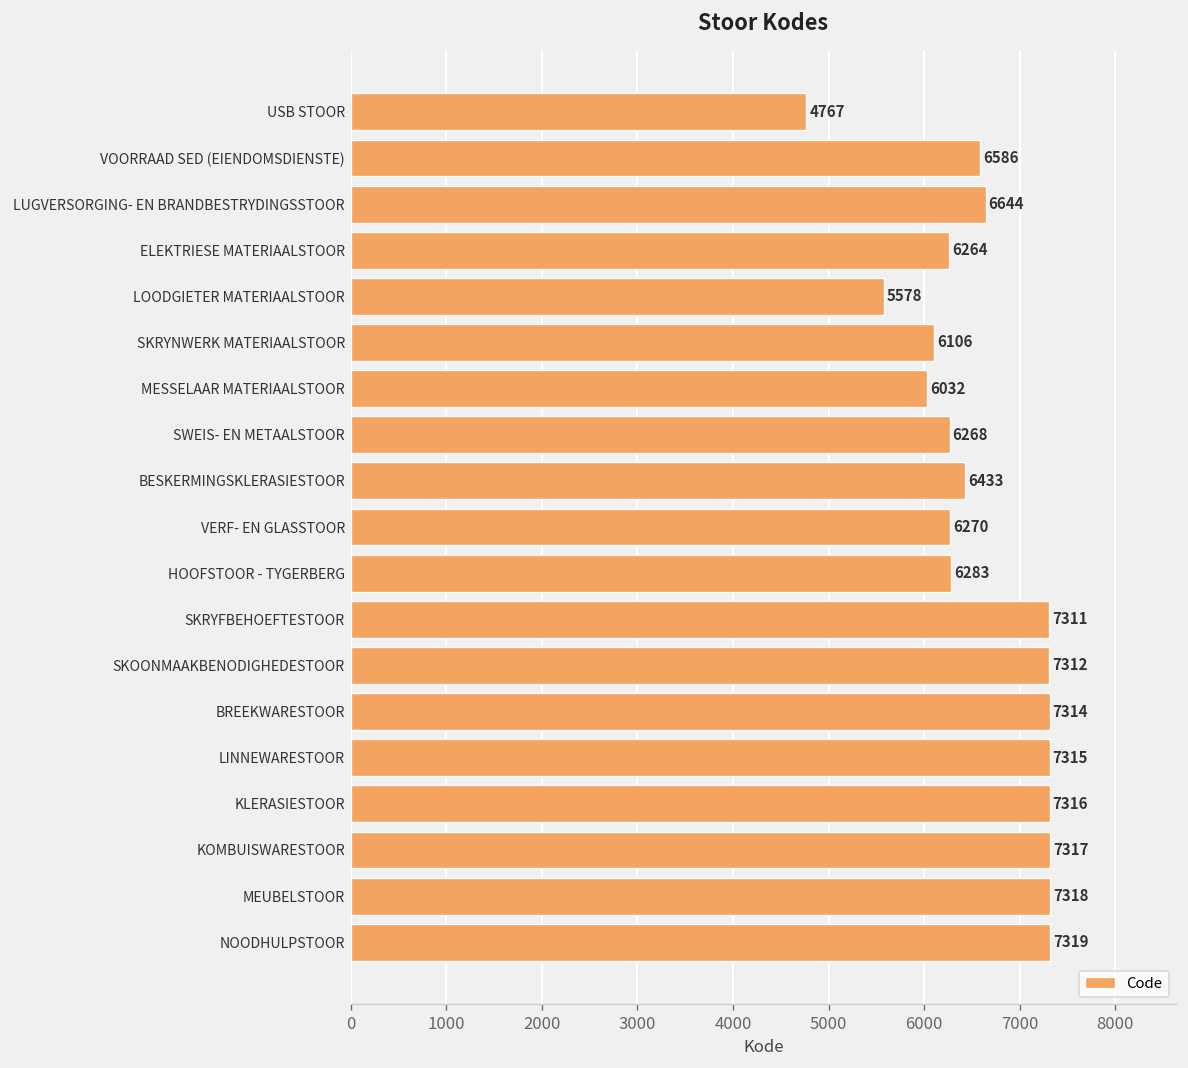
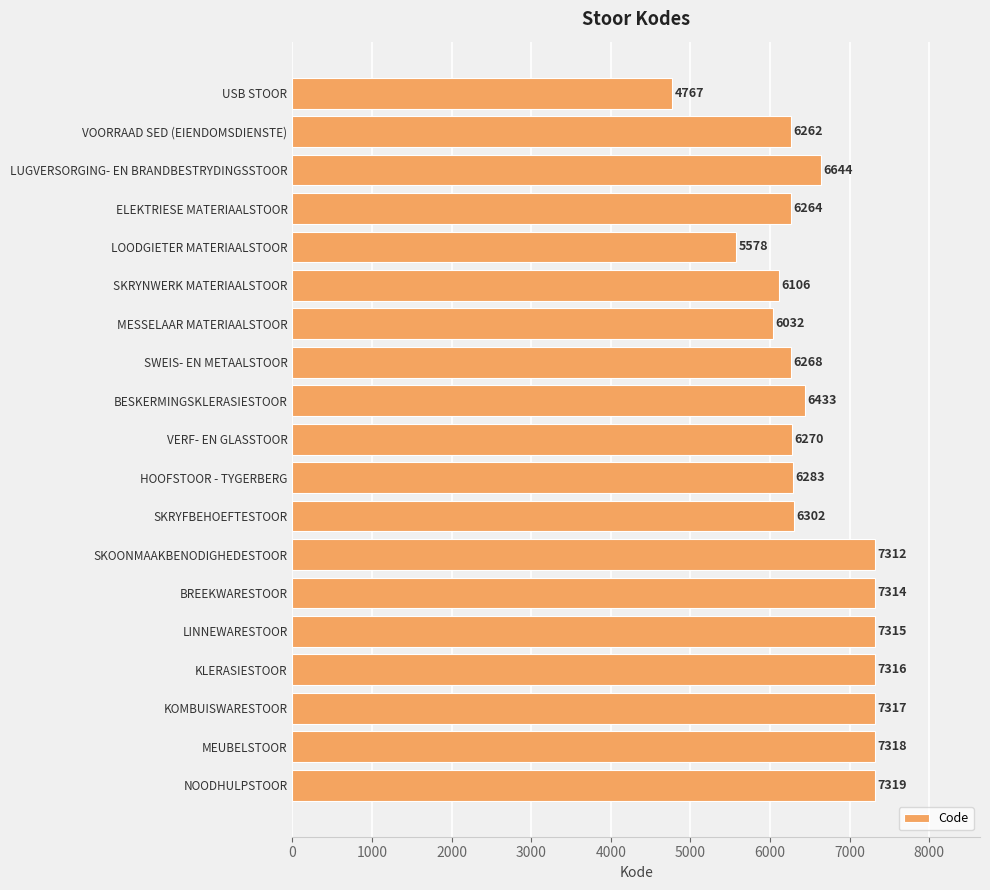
  {
    "USB STOOR": 4767,
-   "VOORRAAD SED (EIENDOMSDIENSTE)": 6586,
+   "VOORRAAD SED (EIENDOMSDIENSTE)": 6262,
    "LUGVERSORGING- EN BRANDBESTRYDINGSSTOOR": 6644,
    "ELEKTRIESE MATERIAALSTOOR": 6264,
    "LOODGIETER MATERIAALSTOOR": 5578,
    "SKRYNWERK MATERIAALSTOOR": 6106,
    "MESSELAAR MATERIAALSTOOR": 6032,
    "SWEIS- EN METAALSTOOR": 6268,
    "BESKERMINGSKLERASIESTOOR": 6433,
    "VERF- EN GLASSTOOR": 6270,
    "HOOFSTOOR - TYGERBERG": 6283,
-   "SKRYFBEHOEFTESTOOR": 7311,
+   "SKRYFBEHOEFTESTOOR": 6302,
    "SKOONMAAKBENODIGHEDESTOOR": 7312,
    "BREEKWARESTOOR": 7314,
    "LINNEWARESTOOR": 7315,
    "KLERASIESTOOR": 7316,
    "KOMBUISWARESTOOR": 7317,
    "MEUBELSTOOR": 7318,
    "NOODHULPSTOOR": 7319
  }
